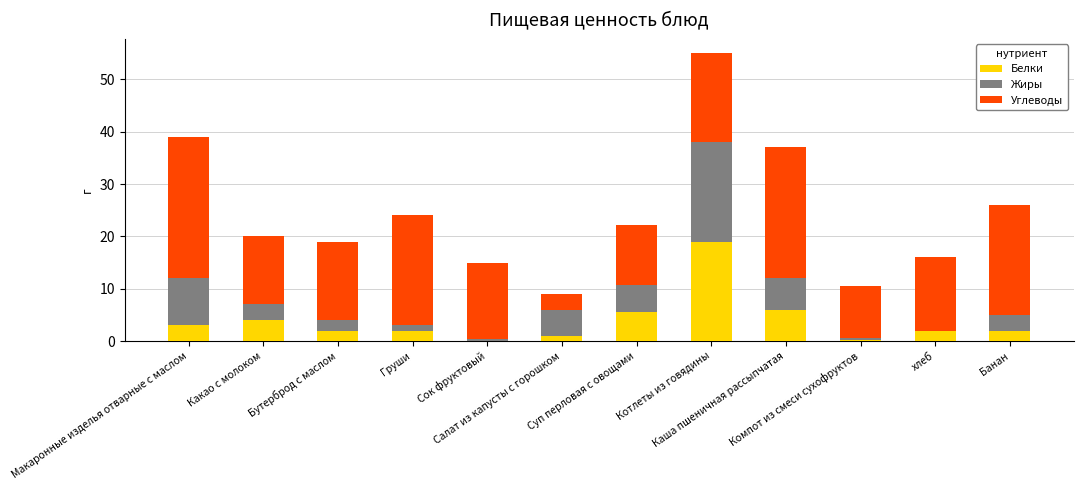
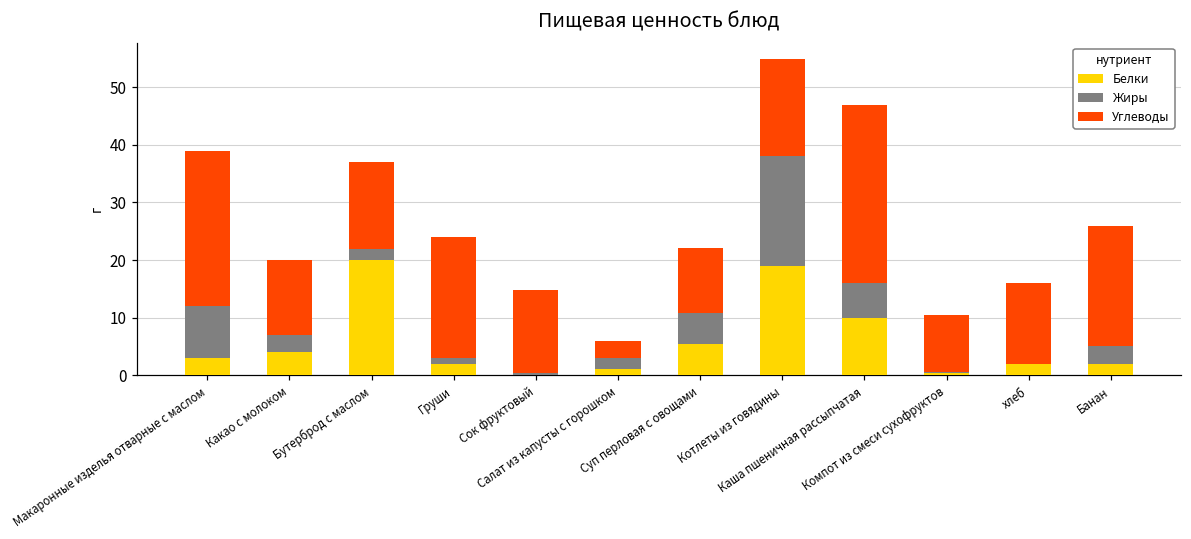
  {
    "Белки": {
      "Макаронные изделья отварные с маслом": 3,
      "Какао с молоком": 4,
-     "Бутерброд с маслом": 2,
+     "Бутерброд с маслом": 20,
      "Груши": 2,
      "Салат из капусты с горошком": 1,
      "Суп перловая с овощами": 5,
      "Котлеты из говядины": 19,
-     "Каша пшеничная рассыпчатая": 6,
+     "Каша пшеничная рассыпчатая": 10,
      "хлеб": 2,
      "Банан": 2
    },
    "Жиры": {
      "Макаронные изделья отварные с маслом": 9,
      "Какао с молоком": 3,
      "Бутерброд с маслом": 2,
      "Груши": 1,
-     "Салат из капусты с горошком": 5,
+     "Салат из капусты с горошком": 2,
      "Суп перловая с овощами": 5,
      "Котлеты из говядины": 19,
      "Каша пшеничная рассыпчатая": 6,
      "хлеб": 0,
      "Банан": 3
    },
    "Углеводы": {
      "Макаронные изделья отварные с маслом": 27,
      "Какао с молоком": 13,
      "Бутерброд с маслом": 15,
      "Груши": 21,
      "Сок фруктовый": 14,
      "Салат из капусты с горошком": 3,
      "Суп перловая с овощами": 11,
      "Котлеты из говядины": 17,
-     "Каша пшеничная рассыпчатая": 25,
+     "Каша пшеничная рассыпчатая": 31,
      "Компот из смеси сухофруктов": 10,
      "хлеб": 14,
      "Банан": 21
    }
  }
